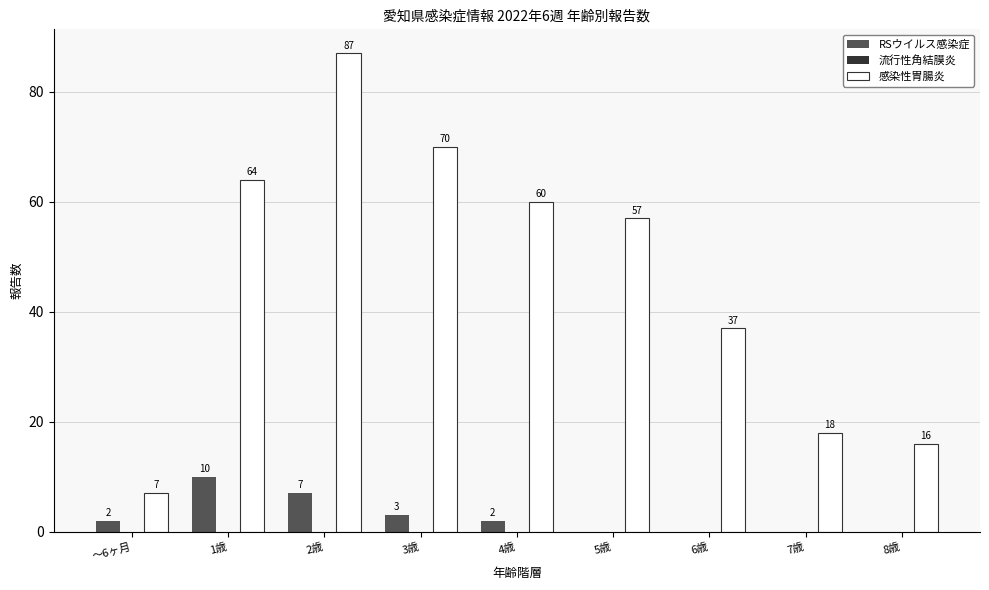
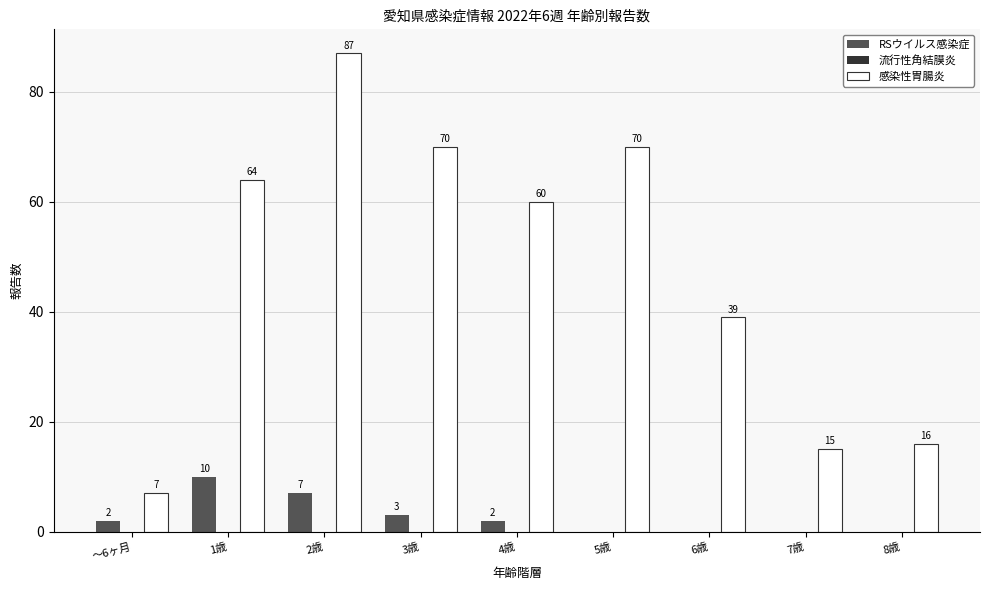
  {
    "感染性胃腸炎": {
      "～6ヶ月": 7,
      "1歳": 64,
      "2歳": 87,
      "3歳": 70,
      "4歳": 60,
-     "5歳": 57,
-     "6歳": 37,
-     "7歳": 18,
+     "5歳": 70,
+     "6歳": 39,
+     "7歳": 15,
      "8歳": 16
    }
  }
